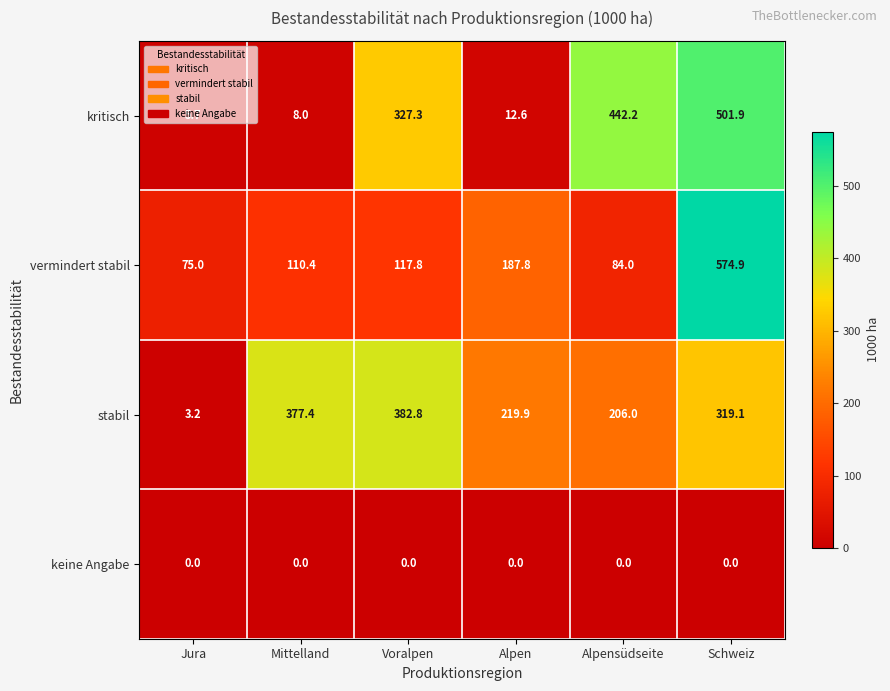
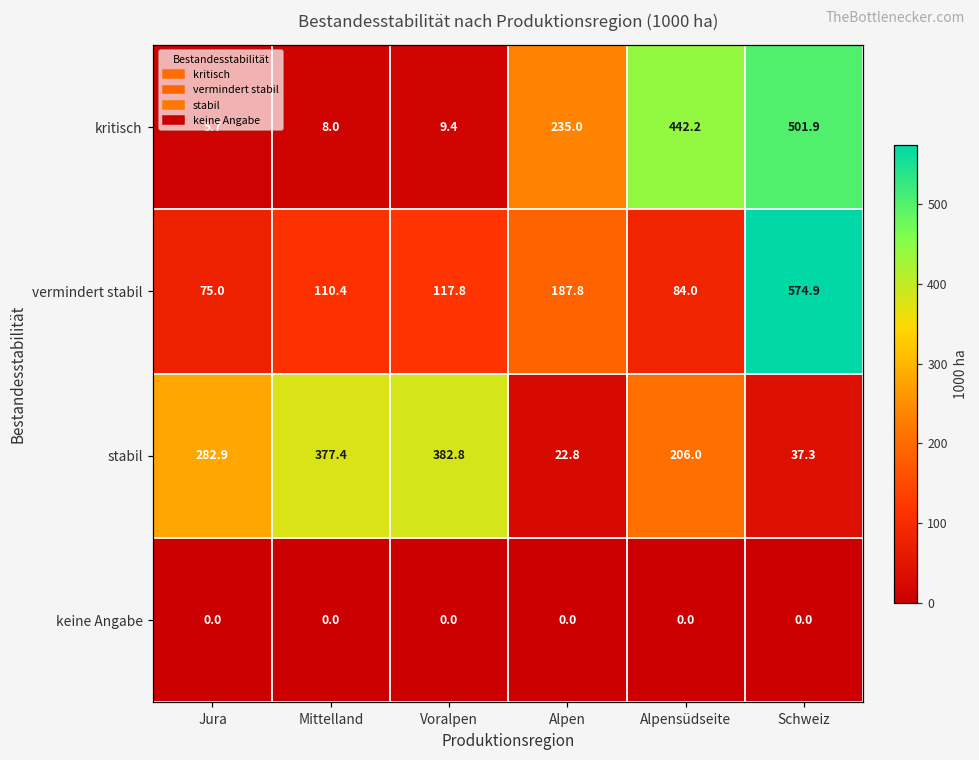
  {
    "kritisch": {
      "Mittelland": 8.0,
-     "Voralpen": 327.3,
-     "Alpen": 12.6,
+     "Voralpen": 9.4,
+     "Alpen": 235.0,
      "Alpensüdseite": 442.2,
      "Schweiz": 501.9
    },
    "vermindert stabil": {
      "Jura": 75.0,
      "Mittelland": 110.4,
      "Voralpen": 117.8,
      "Alpen": 187.8,
      "Alpensüdseite": 84.0,
      "Schweiz": 574.9
    },
    "stabil": {
-     "Jura": 3.2,
+     "Jura": 282.9,
      "Mittelland": 377.4,
      "Voralpen": 382.8,
-     "Alpen": 219.9,
+     "Alpen": 22.8,
      "Alpensüdseite": 206.0,
-     "Schweiz": 319.1
+     "Schweiz": 37.3
    },
    "keine Angabe": {
      "Jura": 0.0,
      "Mittelland": 0.0,
      "Voralpen": 0.0,
      "Alpen": 0.0,
      "Alpensüdseite": 0.0,
      "Schweiz": 0.0
    }
  }
